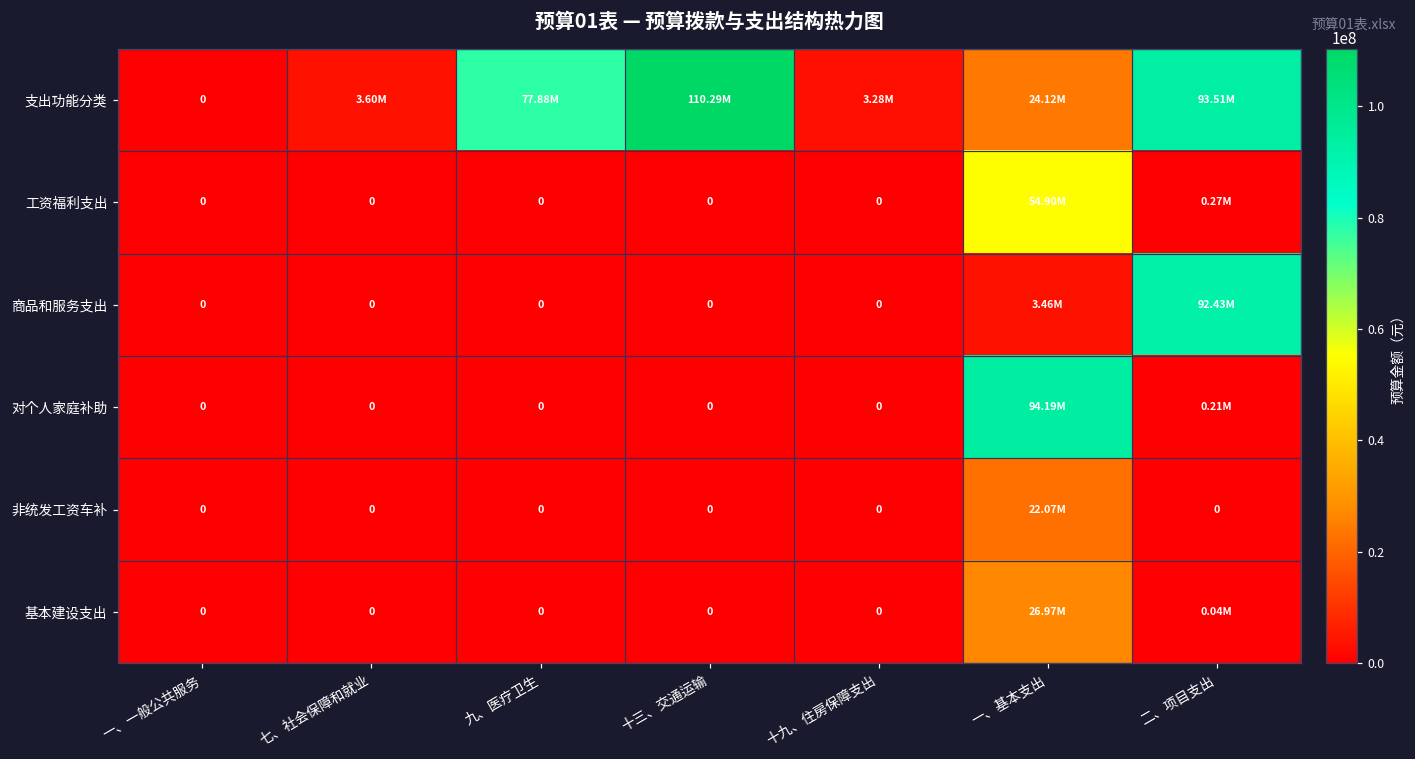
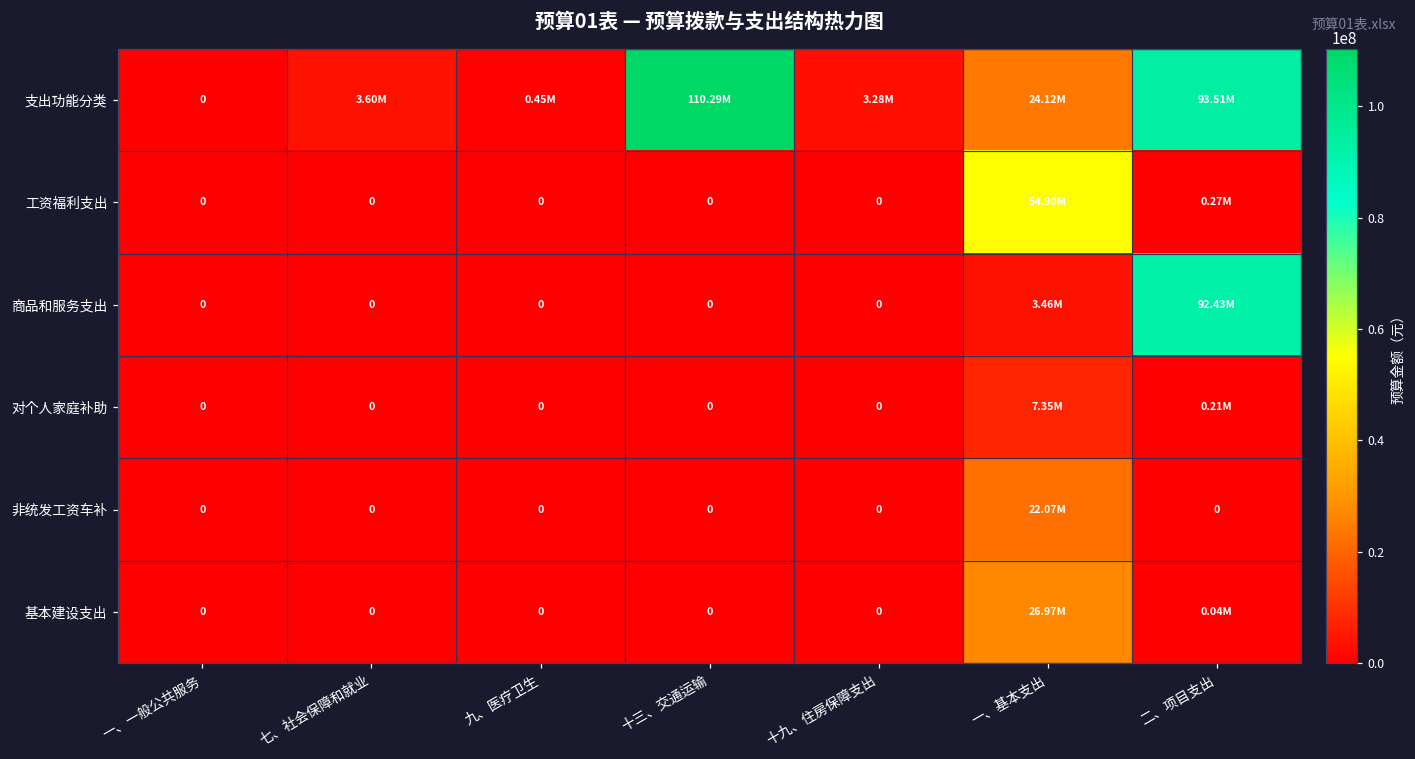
  {
    "支出功能分类": {
      "一、一般公共服务": "0",
      "七、社会保障和就业": "3.60M",
-     "九、医疗卫生": "77.88M",
+     "九、医疗卫生": "0.45M",
      "十三、交通运输": "110.29M",
      "十九、住房保障支出": "3.28M",
      "一、基本支出": "24.12M",
      "二、项目支出": "93.51M"
    },
    "工资福利支出": {
      "一、一般公共服务": "0",
      "七、社会保障和就业": "0",
      "九、医疗卫生": "0",
      "十三、交通运输": "0",
      "十九、住房保障支出": "0",
      "一、基本支出": "54.90M",
      "二、项目支出": "0.27M"
    },
    "商品和服务支出": {
      "一、一般公共服务": "0",
      "七、社会保障和就业": "0",
      "九、医疗卫生": "0",
      "十三、交通运输": "0",
      "十九、住房保障支出": "0",
      "一、基本支出": "3.46M",
      "二、项目支出": "92.43M"
    },
    "对个人家庭补助": {
      "一、一般公共服务": "0",
      "七、社会保障和就业": "0",
      "九、医疗卫生": "0",
      "十三、交通运输": "0",
      "十九、住房保障支出": "0",
-     "一、基本支出": "94.19M",
+     "一、基本支出": "7.35M",
      "二、项目支出": "0.21M"
    },
    "非统发工资车补": {
      "一、一般公共服务": "0",
      "七、社会保障和就业": "0",
      "九、医疗卫生": "0",
      "十三、交通运输": "0",
      "十九、住房保障支出": "0",
      "一、基本支出": "22.07M",
      "二、项目支出": "0"
    },
    "基本建设支出": {
      "一、一般公共服务": "0",
      "七、社会保障和就业": "0",
      "九、医疗卫生": "0",
      "十三、交通运输": "0",
      "十九、住房保障支出": "0",
      "一、基本支出": "26.97M",
      "二、项目支出": "0.04M"
    }
  }
